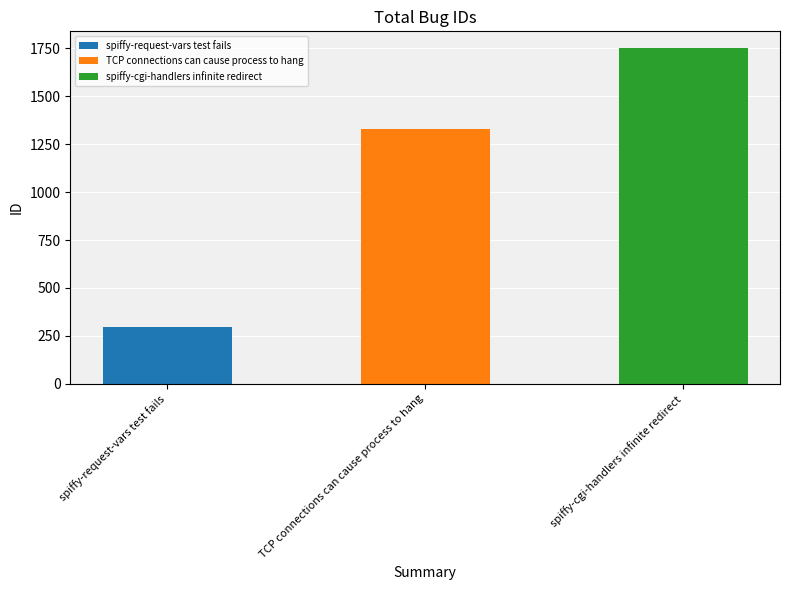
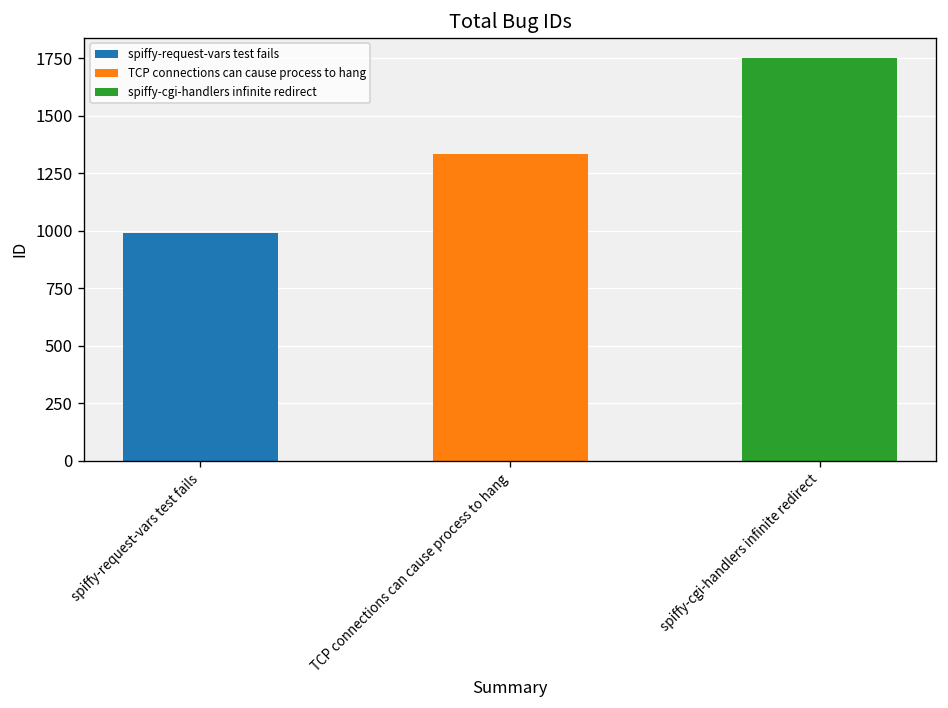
  {
-   "spiffy-request-vars test fails": 300,
+   "spiffy-request-vars test fails": 990,
    "TCP connections can cause process to hang": 1330,
    "spiffy-cgi-handlers infinite redirect": 1750
  }
